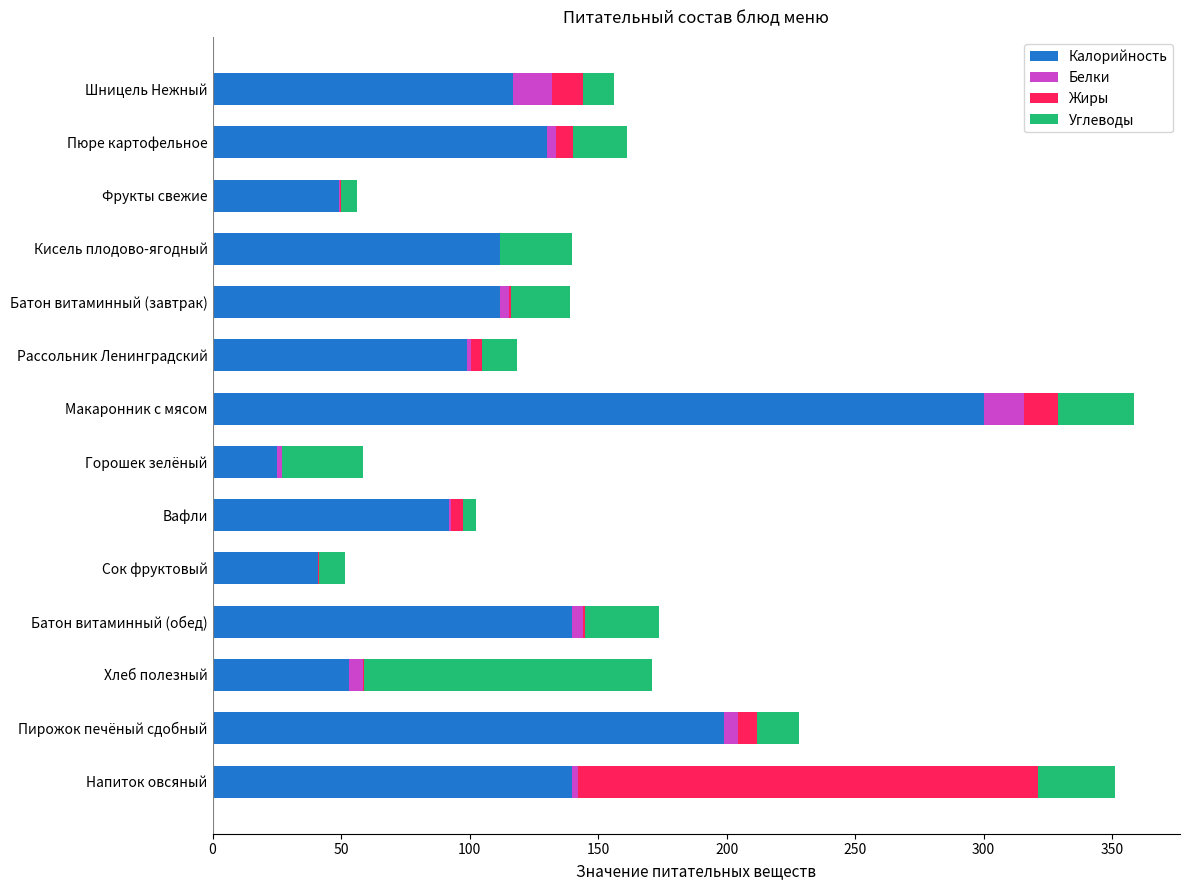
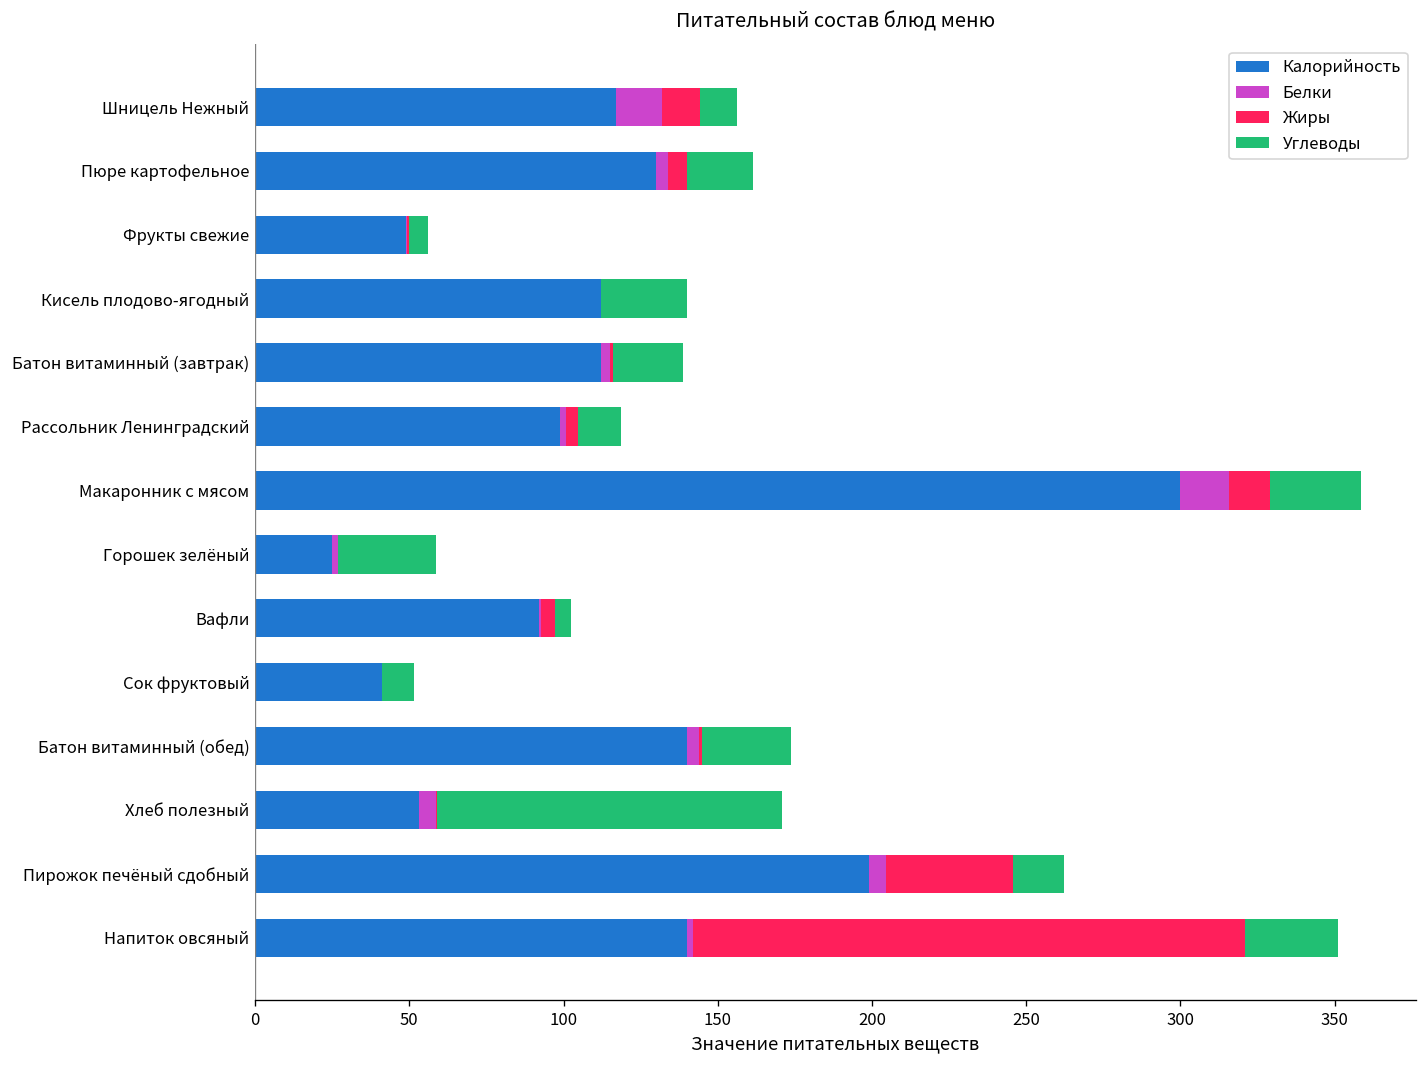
  {
    "Калорийность": {
      "Шницель Нежный": 117,
      "Пюре картофельное": 130,
      "Фрукты свежие": 49,
      "Кисель плодово-ягодный": 112,
      "Батон витаминный (завтрак)": 112,
      "Рассольник Ленинградский": 99,
      "Макаронник с мясом": 300,
      "Горошек зелёный": 25,
      "Вафли": 92,
      "Сок фруктовый": 41,
      "Батон витаминный (обед)": 140,
      "Хлеб полезный": 53,
      "Пирожок печёный сдобный": 199,
      "Напиток овсяный": 140
    },
    "Белки": {
      "Шницель Нежный": 15,
      "Пюре картофельное": 4,
      "Кисель плодово-ягодный": 0,
      "Батон витаминный (завтрак)": 3,
      "Рассольник Ленинградский": 2,
      "Макаронник с мясом": 16,
      "Горошек зелёный": 2,
      "Батон витаминный (обед)": 4,
      "Хлеб полезный": 6,
      "Пирожок печёный сдобный": 6,
      "Напиток овсяный": 2
    },
    "Жиры": {
      "Шницель Нежный": 12,
      "Пюре картофельное": 6,
      "Кисель плодово-ягодный": 0,
      "Рассольник Ленинградский": 4,
      "Макаронник с мясом": 13,
      "Вафли": 5,
      "Батон витаминный (обед)": 1,
-     "Пирожок печёный сдобный": 7,
+     "Пирожок печёный сдобный": 41,
      "Напиток овсяный": 179
    },
    "Углеводы": {
      "Шницель Нежный": 12,
      "Пюре картофельное": 21,
      "Фрукты свежие": 6,
      "Кисель плодово-ягодный": 28,
      "Батон витаминный (завтрак)": 23,
      "Рассольник Ленинградский": 14,
      "Макаронник с мясом": 30,
      "Горошек зелёный": 32,
      "Вафли": 5,
      "Сок фруктовый": 10,
      "Батон витаминный (обед)": 29,
      "Хлеб полезный": 112,
      "Пирожок печёный сдобный": 16,
      "Напиток овсяный": 30
    }
  }
